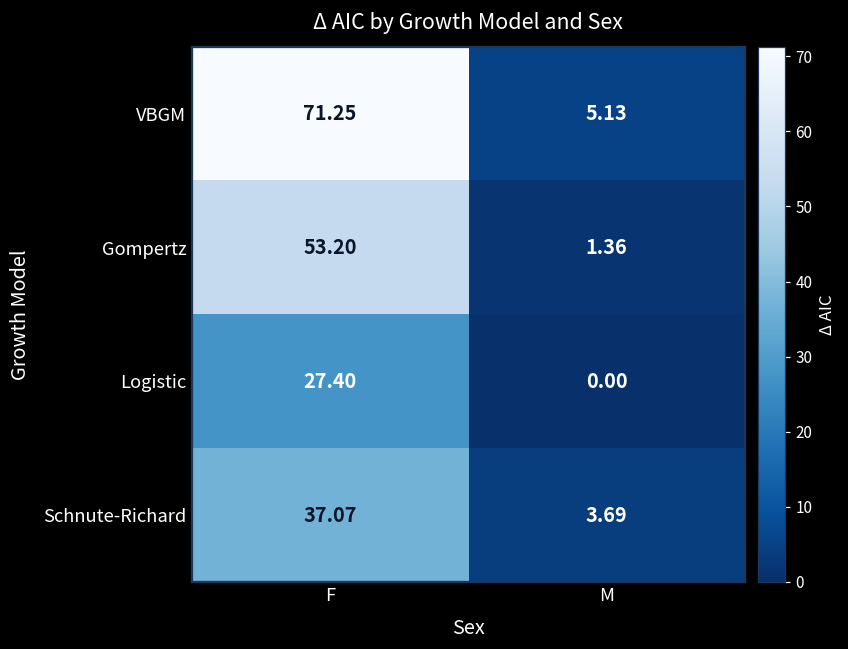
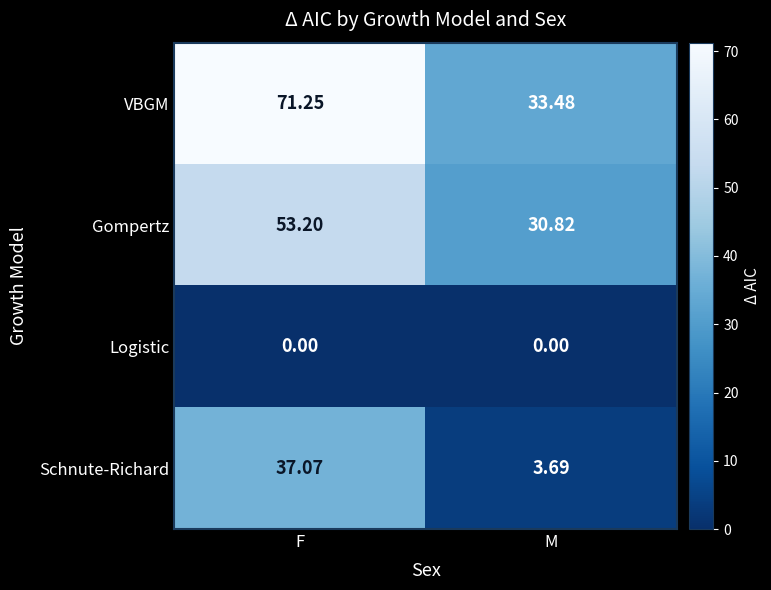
  {
    "VBGM": {
      "F": 71.25,
-     "M": 5.13
+     "M": 33.48
    },
    "Gompertz": {
      "F": 53.20,
-     "M": 1.36
+     "M": 30.82
    },
    "Logistic": {
-     "F": 27.40,
+     "F": 0.00,
      "M": 0.00
    },
    "Schnute-Richard": {
      "F": 37.07,
      "M": 3.69
    }
  }
